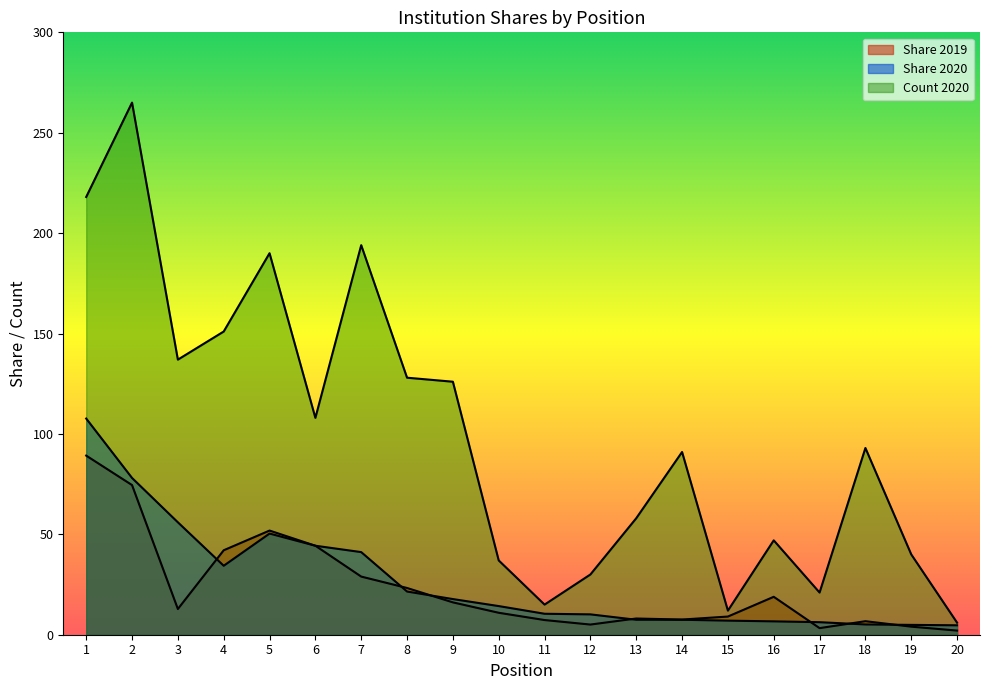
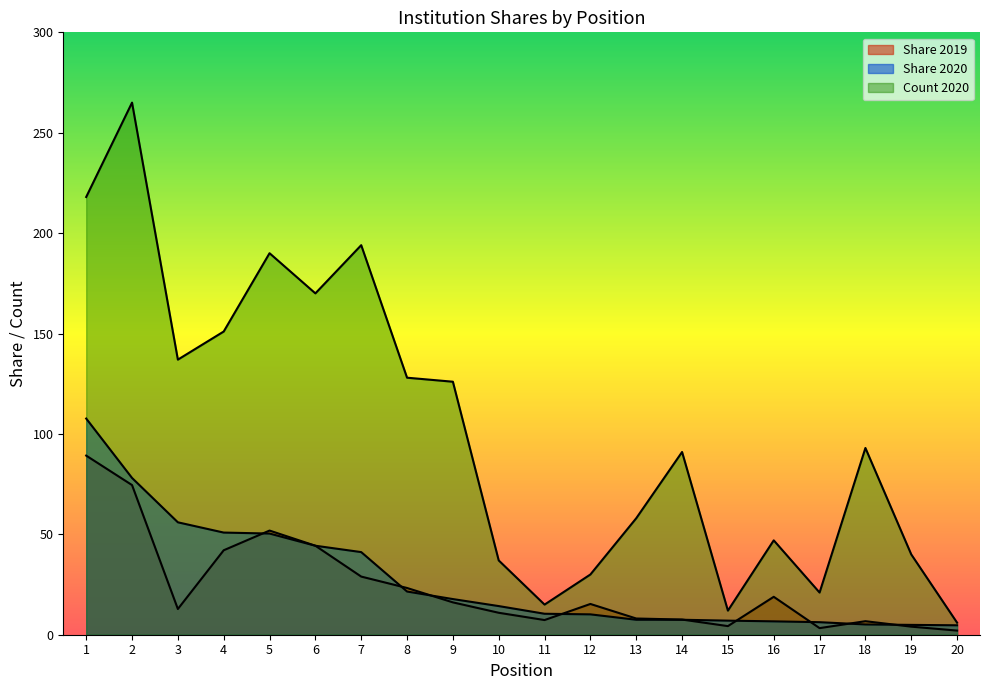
  {
    "Share 2019": {
      "1": 89,
      "2": 75,
      "3": 13,
      "4": 42,
      "5": 52,
      "7": 29,
      "8": 23,
      "9": 16,
      "10": 11,
      "11": 7,
-     "12": 5,
-     "15": 9,
+     "12": 15,
+     "15": 4,
      "16": 19,
      "17": 3,
      "18": 7,
      "20": 2
    },
    "Share 2020": {
      "1": 108,
      "2": 78,
      "3": 56,
-     "4": 34,
+     "4": 51,
      "5": 50,
      "7": 41,
      "8": 22,
      "9": 18,
      "10": 14,
      "11": 10,
      "12": 10,
      "15": 7,
      "16": 7,
      "17": 6,
      "18": 5,
      "20": 5
    },
    "Count 2020": {
      "1": 218,
      "2": 265,
      "3": 137,
      "4": 151,
      "5": 190,
-     "6": 108,
+     "6": 170,
      "7": 194,
      "8": 128,
      "9": 126,
      "10": 37,
      "11": 15,
      "12": 30,
      "13": 58,
      "14": 91,
      "15": 12,
      "16": 47,
      "17": 21,
      "18": 93,
      "19": 40,
      "20": 6
    }
  }
